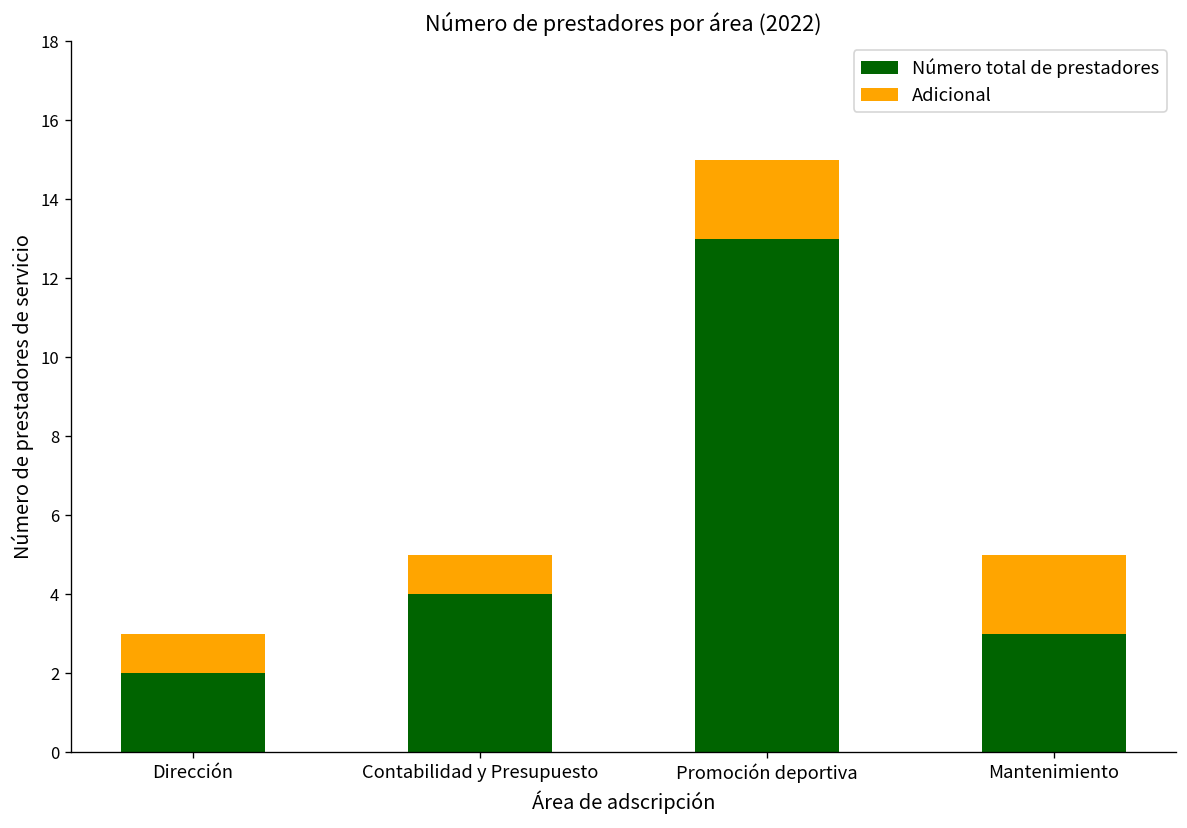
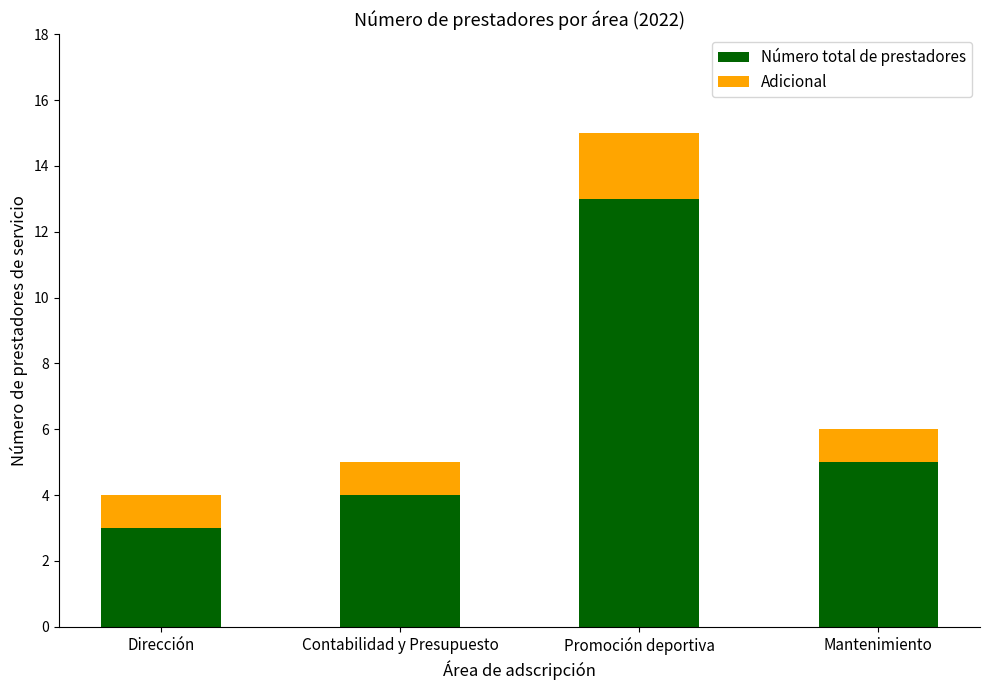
  {
    "Número total de prestadores": {
-     "Dirección": 2,
+     "Dirección": 3,
      "Contabilidad y Presupuesto": 4,
      "Promoción deportiva": 13,
-     "Mantenimiento": 3
+     "Mantenimiento": 5
    },
    "Adicional": {
      "Dirección": 1,
      "Contabilidad y Presupuesto": 1,
      "Promoción deportiva": 2,
-     "Mantenimiento": 2
+     "Mantenimiento": 1
    }
  }
